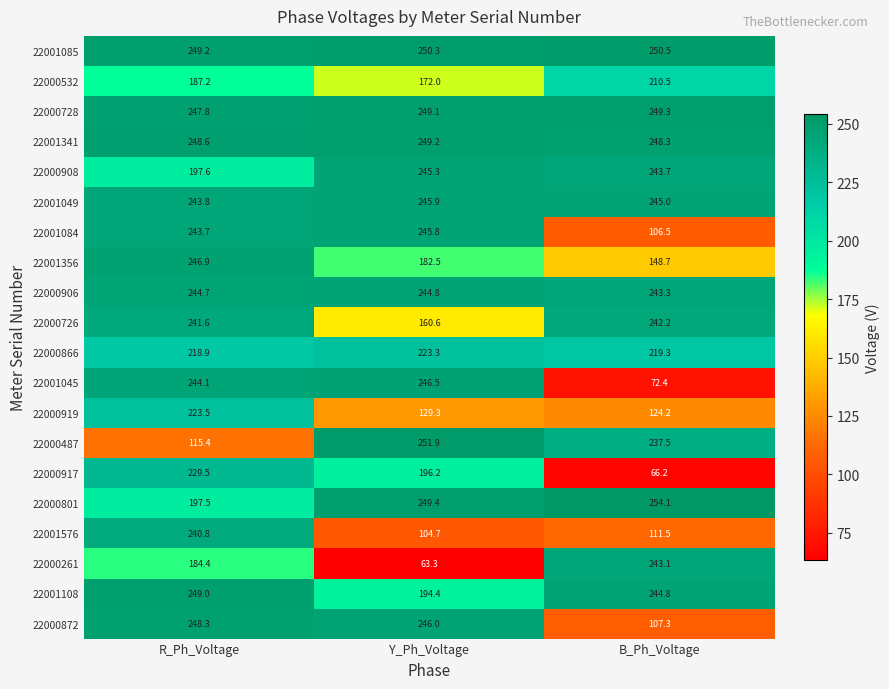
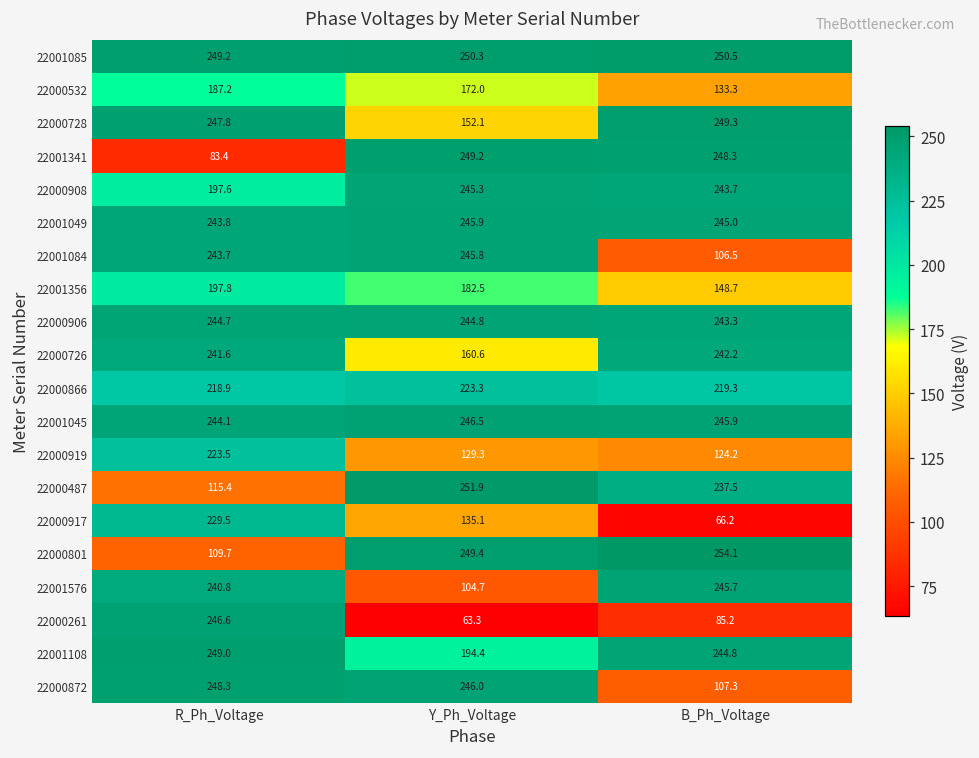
  {
    "22001085": {
      "R_Ph_Voltage": 249.2,
      "Y_Ph_Voltage": 250.3,
      "B_Ph_Voltage": 250.5
    },
    "22000532": {
      "R_Ph_Voltage": 187.2,
      "Y_Ph_Voltage": 172.0,
-     "B_Ph_Voltage": 210.5
+     "B_Ph_Voltage": 133.3
    },
    "22000728": {
      "R_Ph_Voltage": 247.8,
-     "Y_Ph_Voltage": 249.1,
+     "Y_Ph_Voltage": 152.1,
      "B_Ph_Voltage": 249.3
    },
    "22001341": {
-     "R_Ph_Voltage": 248.6,
+     "R_Ph_Voltage": 83.4,
      "Y_Ph_Voltage": 249.2,
      "B_Ph_Voltage": 248.3
    },
    "22000908": {
      "R_Ph_Voltage": 197.6,
      "Y_Ph_Voltage": 245.3,
      "B_Ph_Voltage": 243.7
    },
    "22001049": {
      "R_Ph_Voltage": 243.8,
      "Y_Ph_Voltage": 245.9,
      "B_Ph_Voltage": 245.0
    },
    "22001084": {
      "R_Ph_Voltage": 243.7,
      "Y_Ph_Voltage": 245.8,
      "B_Ph_Voltage": 106.5
    },
    "22001356": {
-     "R_Ph_Voltage": 246.9,
+     "R_Ph_Voltage": 197.8,
      "Y_Ph_Voltage": 182.5,
      "B_Ph_Voltage": 148.7
    },
    "22000906": {
      "R_Ph_Voltage": 244.7,
      "Y_Ph_Voltage": 244.8,
      "B_Ph_Voltage": 243.3
    },
    "22000726": {
      "R_Ph_Voltage": 241.6,
      "Y_Ph_Voltage": 160.6,
      "B_Ph_Voltage": 242.2
    },
    "22000866": {
      "R_Ph_Voltage": 218.9,
      "Y_Ph_Voltage": 223.3,
      "B_Ph_Voltage": 219.3
    },
    "22001045": {
      "R_Ph_Voltage": 244.1,
      "Y_Ph_Voltage": 246.5,
-     "B_Ph_Voltage": 72.4
+     "B_Ph_Voltage": 245.9
    },
    "22000919": {
      "R_Ph_Voltage": 223.5,
      "Y_Ph_Voltage": 129.3,
      "B_Ph_Voltage": 124.2
    },
    "22000487": {
      "R_Ph_Voltage": 115.4,
      "Y_Ph_Voltage": 251.9,
      "B_Ph_Voltage": 237.5
    },
    "22000917": {
      "R_Ph_Voltage": 229.5,
-     "Y_Ph_Voltage": 196.2,
+     "Y_Ph_Voltage": 135.1,
      "B_Ph_Voltage": 66.2
    },
    "22000801": {
-     "R_Ph_Voltage": 197.5,
+     "R_Ph_Voltage": 109.7,
      "Y_Ph_Voltage": 249.4,
      "B_Ph_Voltage": 254.1
    },
    "22001576": {
      "R_Ph_Voltage": 240.8,
      "Y_Ph_Voltage": 104.7,
-     "B_Ph_Voltage": 111.5
+     "B_Ph_Voltage": 245.7
    },
    "22000261": {
-     "R_Ph_Voltage": 184.4,
+     "R_Ph_Voltage": 246.6,
      "Y_Ph_Voltage": 63.3,
-     "B_Ph_Voltage": 243.1
+     "B_Ph_Voltage": 85.2
    },
    "22001108": {
      "R_Ph_Voltage": 249.0,
      "Y_Ph_Voltage": 194.4,
      "B_Ph_Voltage": 244.8
    },
    "22000872": {
      "R_Ph_Voltage": 248.3,
      "Y_Ph_Voltage": 246.0,
      "B_Ph_Voltage": 107.3
    }
  }
